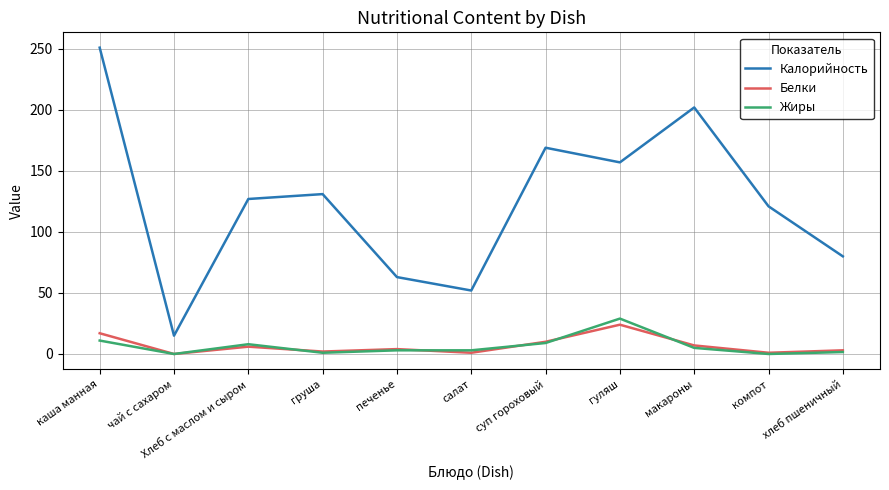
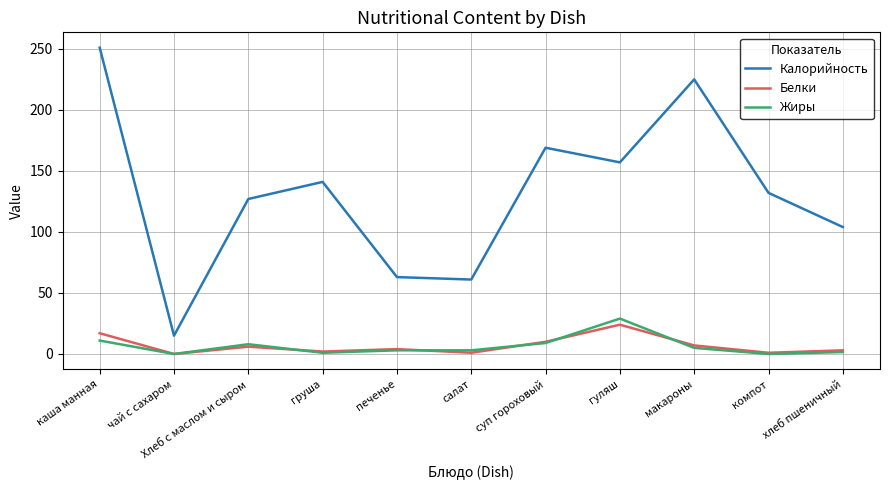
  {
    "Калорийность": {
      "каша манная": 251,
      "чай с сахаром": 15,
      "Хлеб с маслом и сыром": 127,
-     "груша": 131,
+     "груша": 141,
      "печенье": 63,
-     "салат": 52,
+     "салат": 61,
      "суп гороховый": 169,
      "гуляш": 157,
-     "макароны": 202,
-     "компот": 121,
-     "хлеб пшеничный": 80
+     "макароны": 225,
+     "компот": 132,
+     "хлеб пшеничный": 104
    },
    "Белки": {
      "каша манная": 17,
      "гуляш": 24
    },
    "Жиры": {
      "каша манная": 11,
      "гуляш": 29
    }
  }
